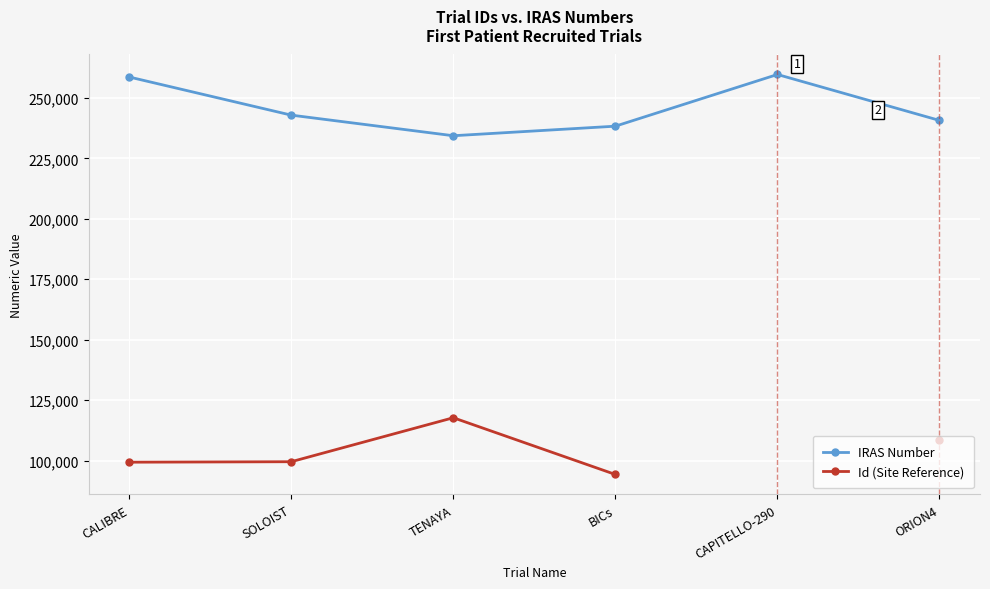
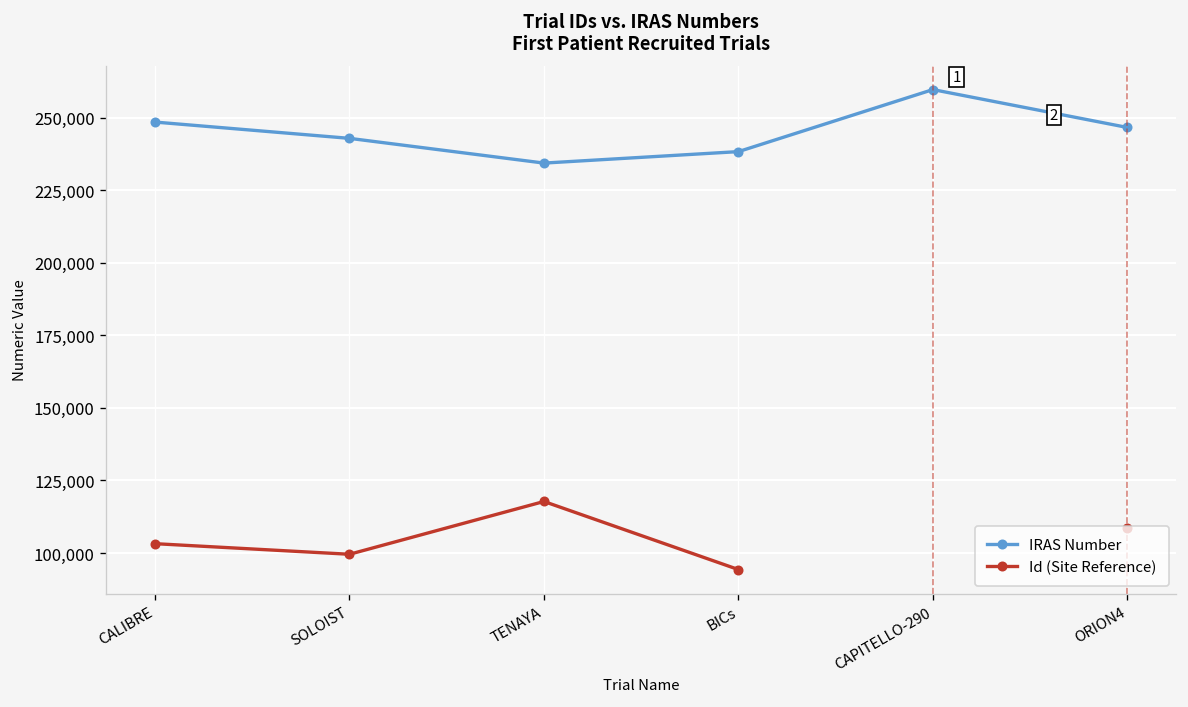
  {
    "IRAS Number": {
-     "CALIBRE": "259,000",
+     "CALIBRE": "248,000",
      "SOLOIST": "243,000",
      "TENAYA": "234,000",
      "BICs": "238,000",
-     "ORION4": "241,000"
+     "ORION4": "247,000"
    },
    "Id (Site Reference)": {
-     "CALIBRE": "99,000",
+     "CALIBRE": "103,000",
      "SOLOIST": "100,000",
      "TENAYA": "118,000",
      "BICs": "94,000"
    }
  }
